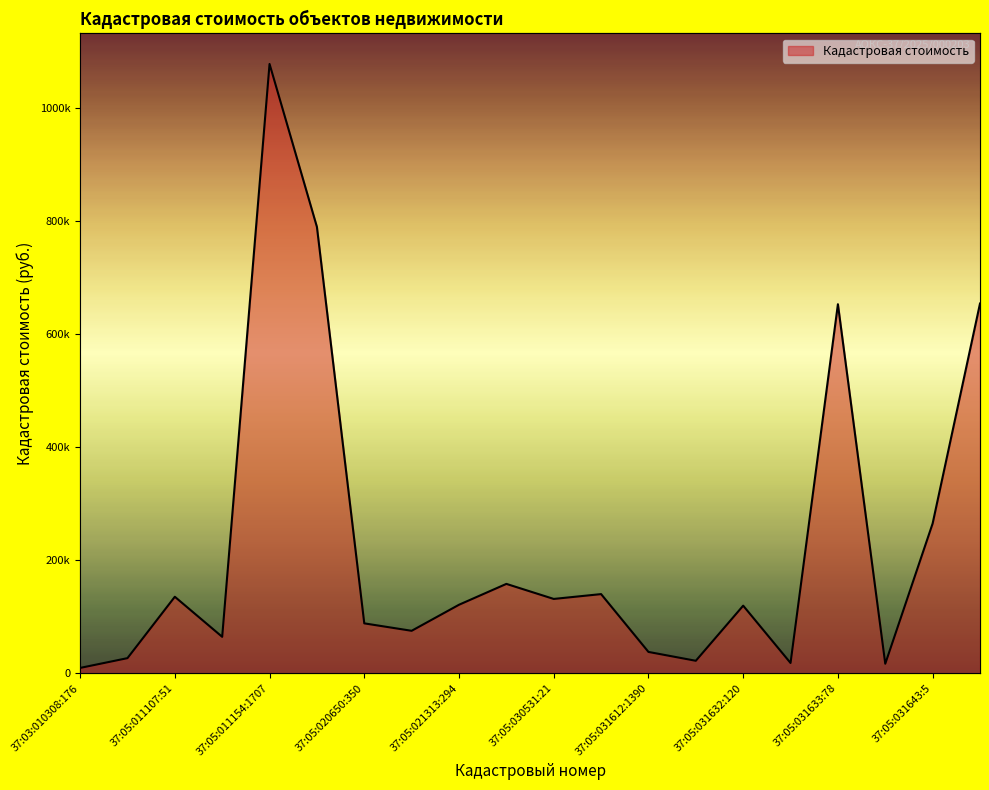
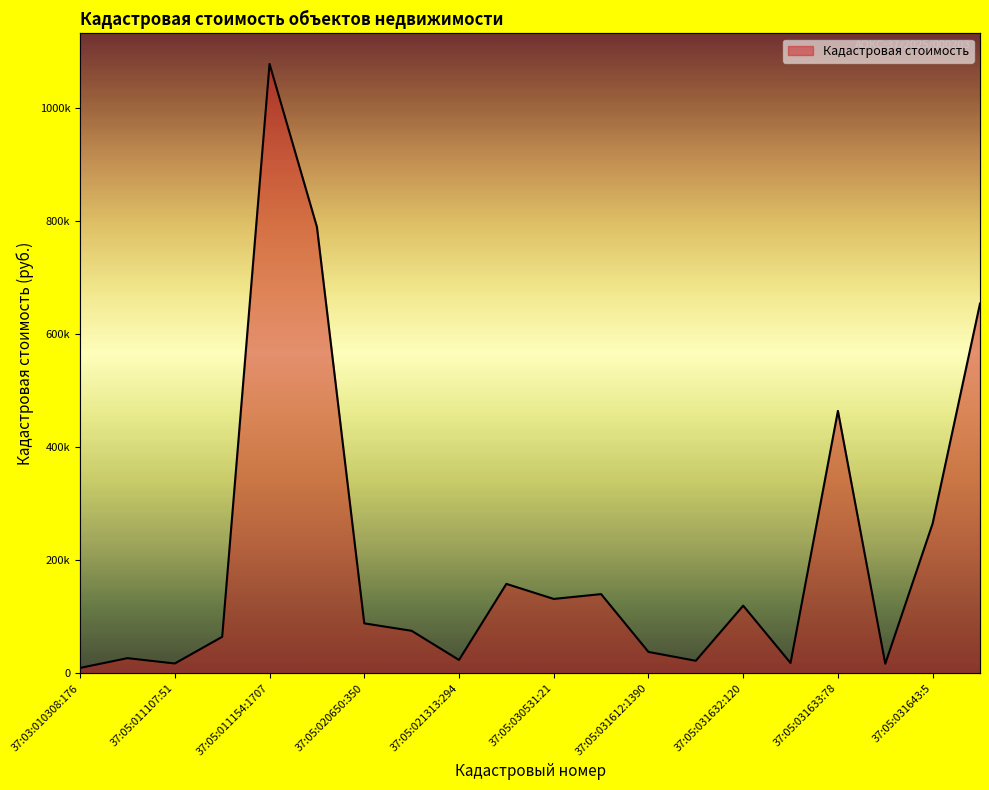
  {
    "37:03:010308:176": 10000,
-   "37:05:011107:51": 140000,
+   "37:05:011107:51": 20000,
    "37:05:011154:1707": 1080000,
    "37:05:020650:350": 90000,
-   "37:05:021313:294": 120000,
+   "37:05:021313:294": 20000,
    "37:05:030531:21": 130000,
    "37:05:031612:1390": 40000,
    "37:05:031632:120": 120000,
-   "37:05:031633:78": 650000,
+   "37:05:031633:78": 460000,
    "37:05:031643:5": 260000
  }
